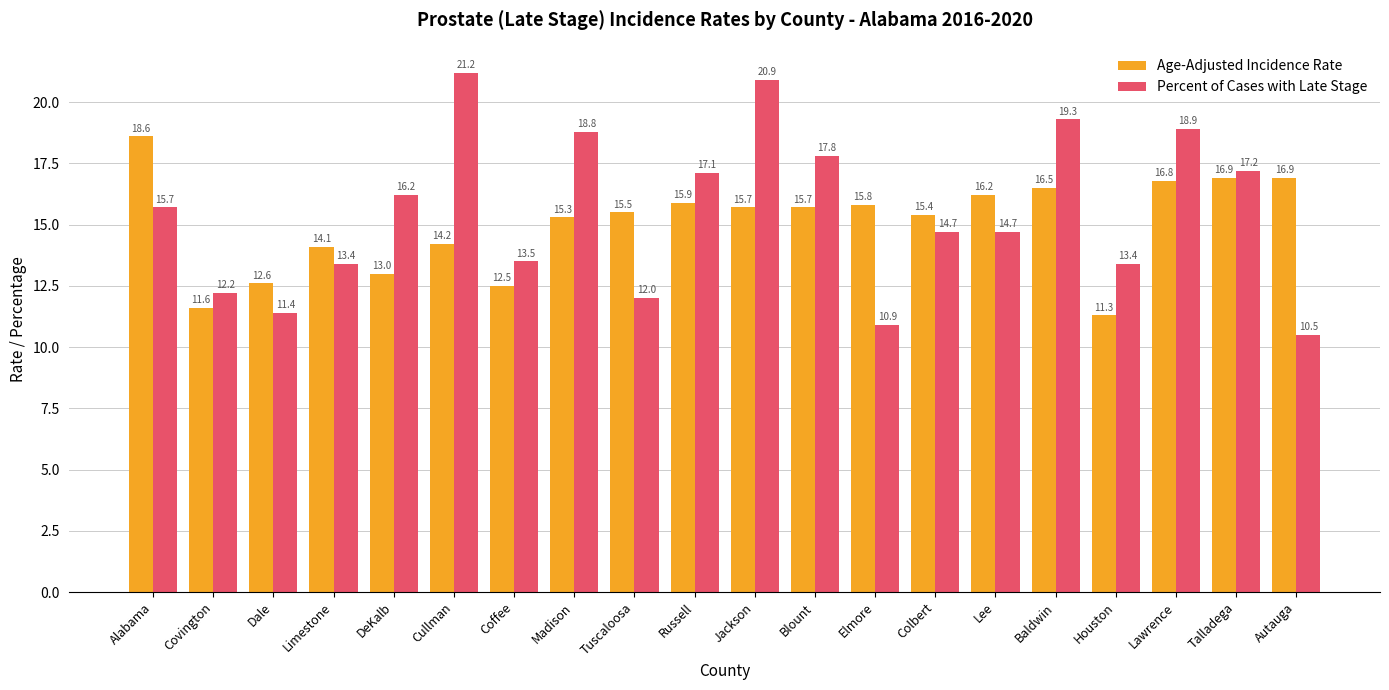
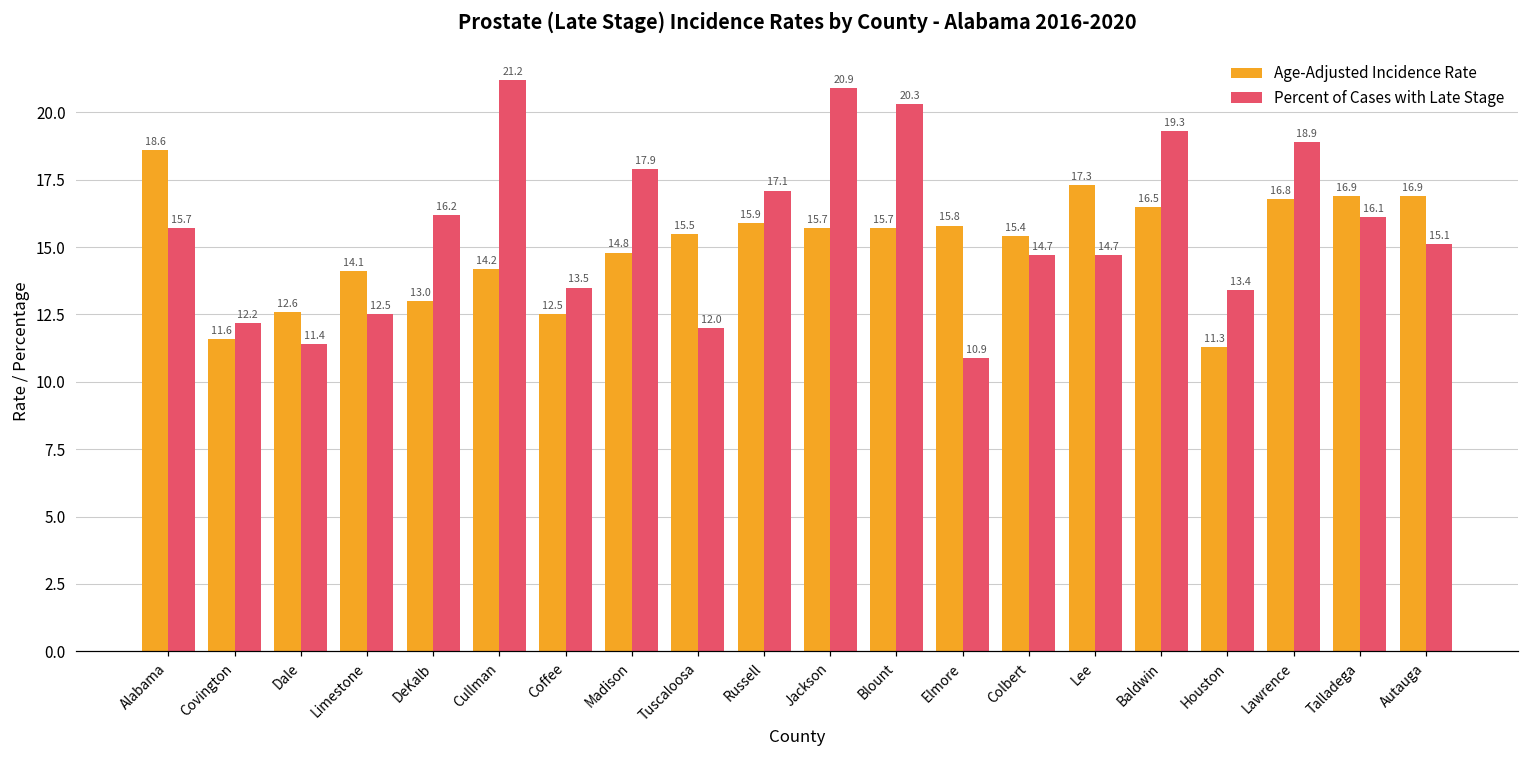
  {
    "Age-Adjusted Incidence Rate": {
      "Alabama": 18.6,
      "Covington": 11.6,
      "Dale": 12.6,
      "Limestone": 14.1,
      "DeKalb": 13.0,
      "Cullman": 14.2,
      "Coffee": 12.5,
-     "Madison": 15.3,
+     "Madison": 14.8,
      "Tuscaloosa": 15.5,
      "Russell": 15.9,
      "Jackson": 15.7,
      "Blount": 15.7,
      "Elmore": 15.8,
      "Colbert": 15.4,
-     "Lee": 16.2,
+     "Lee": 17.3,
      "Baldwin": 16.5,
      "Houston": 11.3,
      "Lawrence": 16.8,
      "Talladega": 16.9,
      "Autauga": 16.9
    },
    "Percent of Cases with Late Stage": {
      "Alabama": 15.7,
      "Covington": 12.2,
      "Dale": 11.4,
-     "Limestone": 13.4,
+     "Limestone": 12.5,
      "DeKalb": 16.2,
      "Cullman": 21.2,
      "Coffee": 13.5,
-     "Madison": 18.8,
+     "Madison": 17.9,
      "Tuscaloosa": 12.0,
      "Russell": 17.1,
      "Jackson": 20.9,
-     "Blount": 17.8,
+     "Blount": 20.3,
      "Elmore": 10.9,
      "Colbert": 14.7,
      "Lee": 14.7,
      "Baldwin": 19.3,
      "Houston": 13.4,
      "Lawrence": 18.9,
-     "Talladega": 17.2,
-     "Autauga": 10.5
+     "Talladega": 16.1,
+     "Autauga": 15.1
    }
  }
